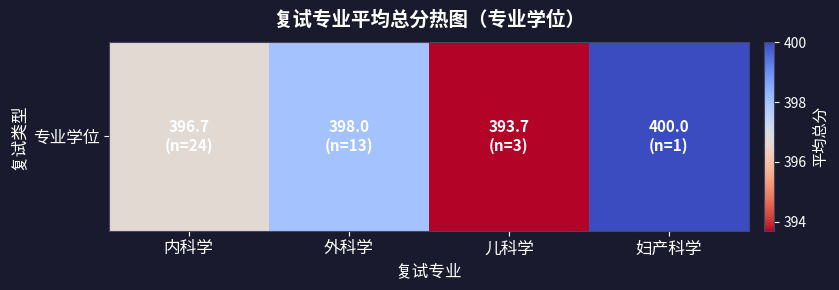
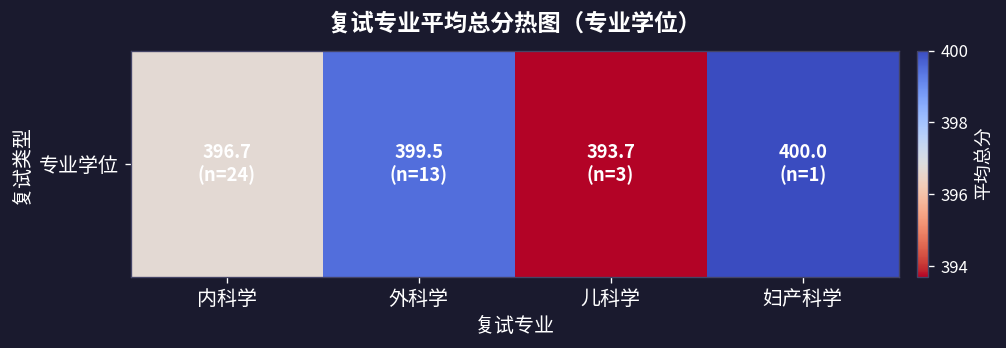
  {
    "专业学位": {
-     "外科学": 398.0
+     "外科学": 399.5
    }
  }
